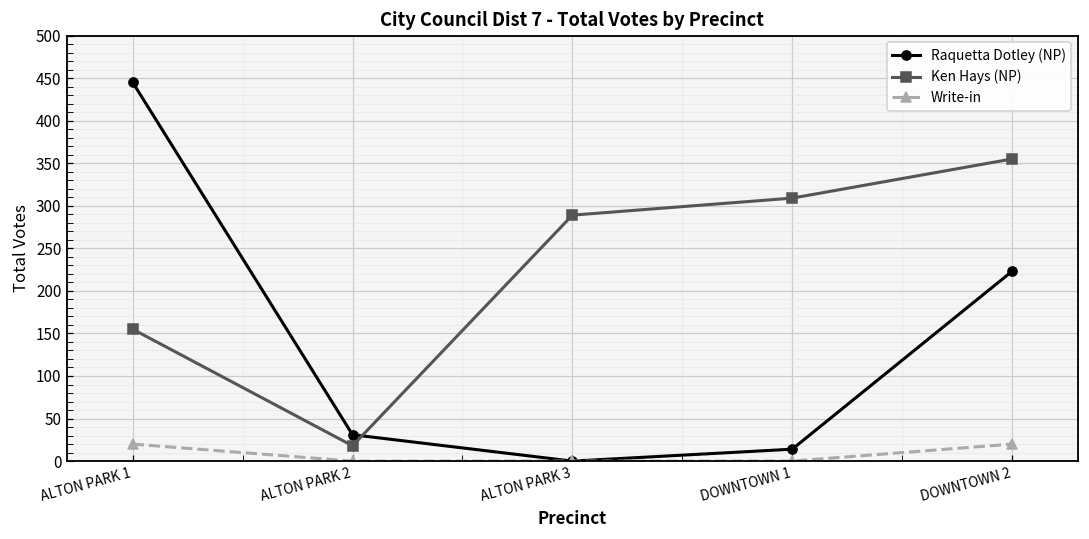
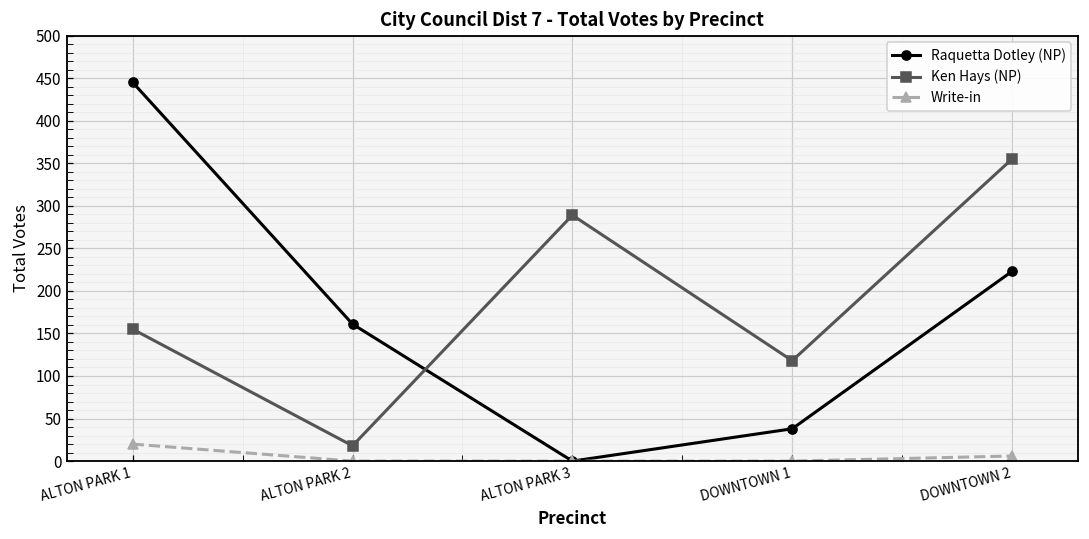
  {
    "Raquetta Dotley (NP)": {
      "ALTON PARK 1": 450,
-     "ALTON PARK 2": 30,
-     "DOWNTOWN 1": 10,
+     "ALTON PARK 2": 160,
+     "DOWNTOWN 1": 40,
      "DOWNTOWN 2": 220
    },
    "Ken Hays (NP)": {
      "ALTON PARK 1": 160,
      "ALTON PARK 2": 20,
      "ALTON PARK 3": 290,
-     "DOWNTOWN 1": 310,
+     "DOWNTOWN 1": 120,
      "DOWNTOWN 2": 360
    },
    "Write-in": {
      "ALTON PARK 1": 20,
      "ALTON PARK 2": 0,
      "DOWNTOWN 1": 0,
-     "DOWNTOWN 2": 20
+     "DOWNTOWN 2": 10
    }
  }
